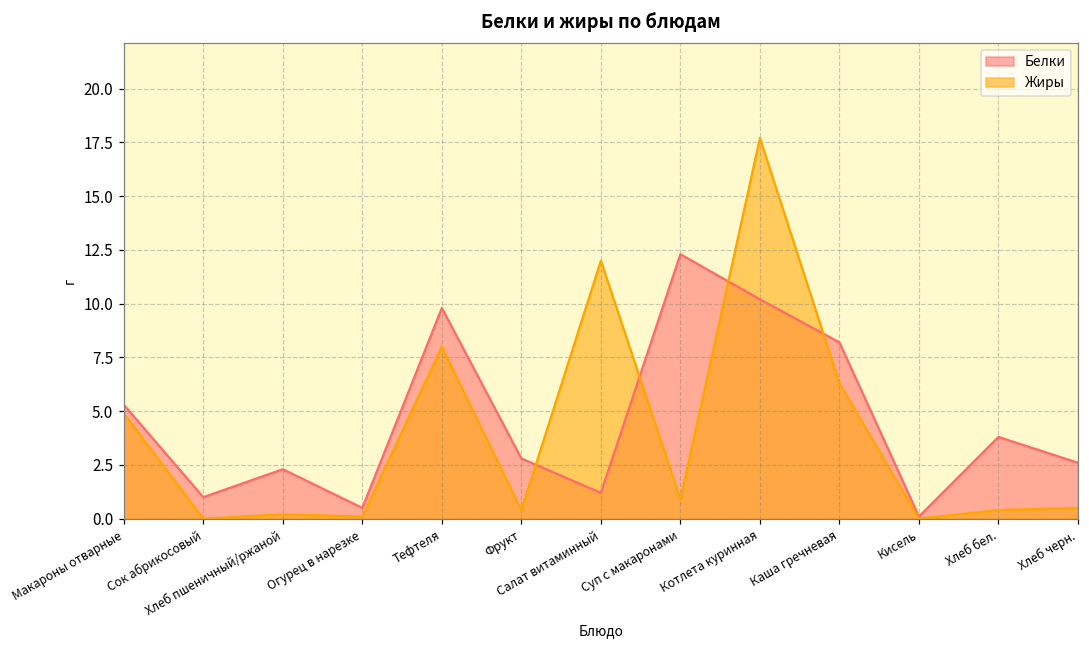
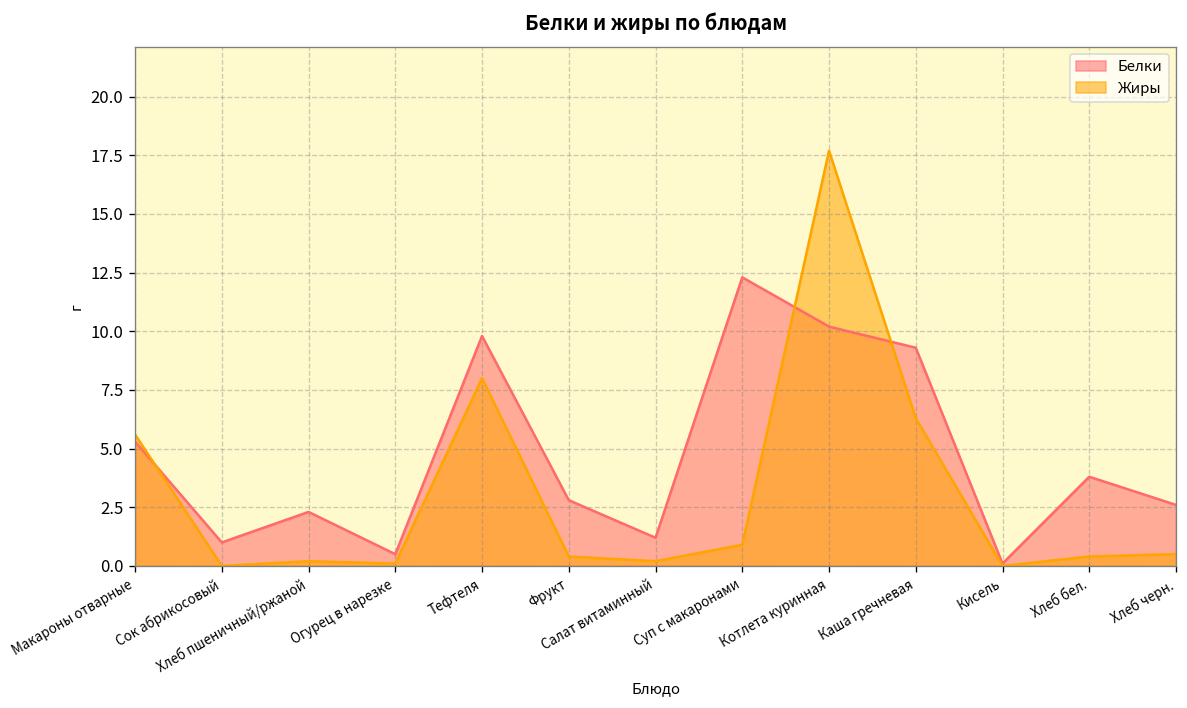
  {
    "Белки": {
      "Макароны отварные": 5.3,
      "Сок абрикосовый": 1.0,
      "Хлеб пшеничный/ржаной": 2.3,
      "Огурец в нарезке": 0.5,
      "Тефтеля": 9.8,
      "Фрукт": 2.8,
      "Салат витаминный": 1.2,
      "Суп с макаронами": 12.3,
      "Котлета куринная": 10.2,
-     "Каша гречневая": 8.2,
+     "Каша гречневая": 9.3,
      "Хлеб бел.": 3.8,
      "Хлеб черн.": 2.6
    },
    "Жиры": {
-     "Макароны отварные": 4.9,
+     "Макароны отварные": 5.6,
      "Сок абрикосовый": 0.0,
      "Хлеб пшеничный/ржаной": 0.2,
      "Огурец в нарезке": 0.1,
      "Тефтеля": 8.0,
      "Фрукт": 0.4,
-     "Салат витаминный": 12.0,
+     "Салат витаминный": 0.2,
      "Суп с макаронами": 0.9,
      "Котлета куринная": 17.7,
      "Каша гречневая": 6.3,
      "Хлеб бел.": 0.4,
      "Хлеб черн.": 0.5
    }
  }
